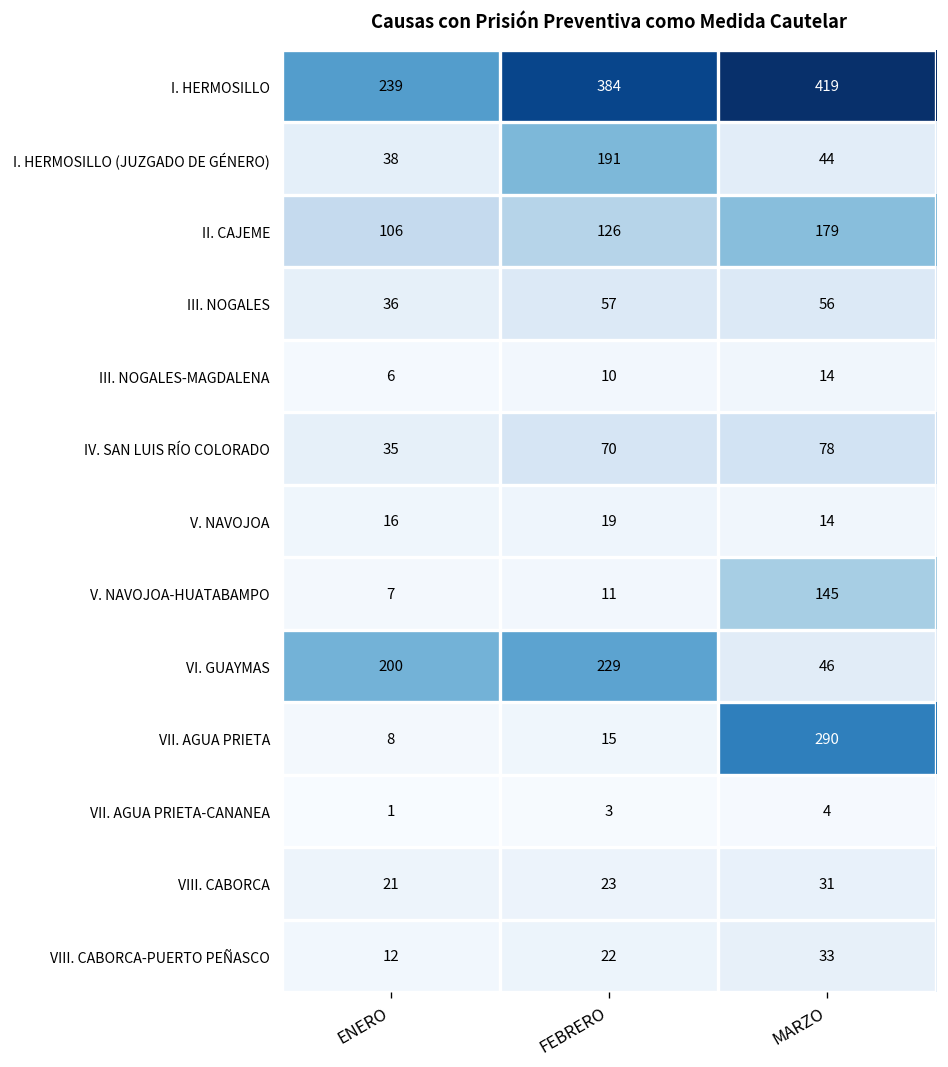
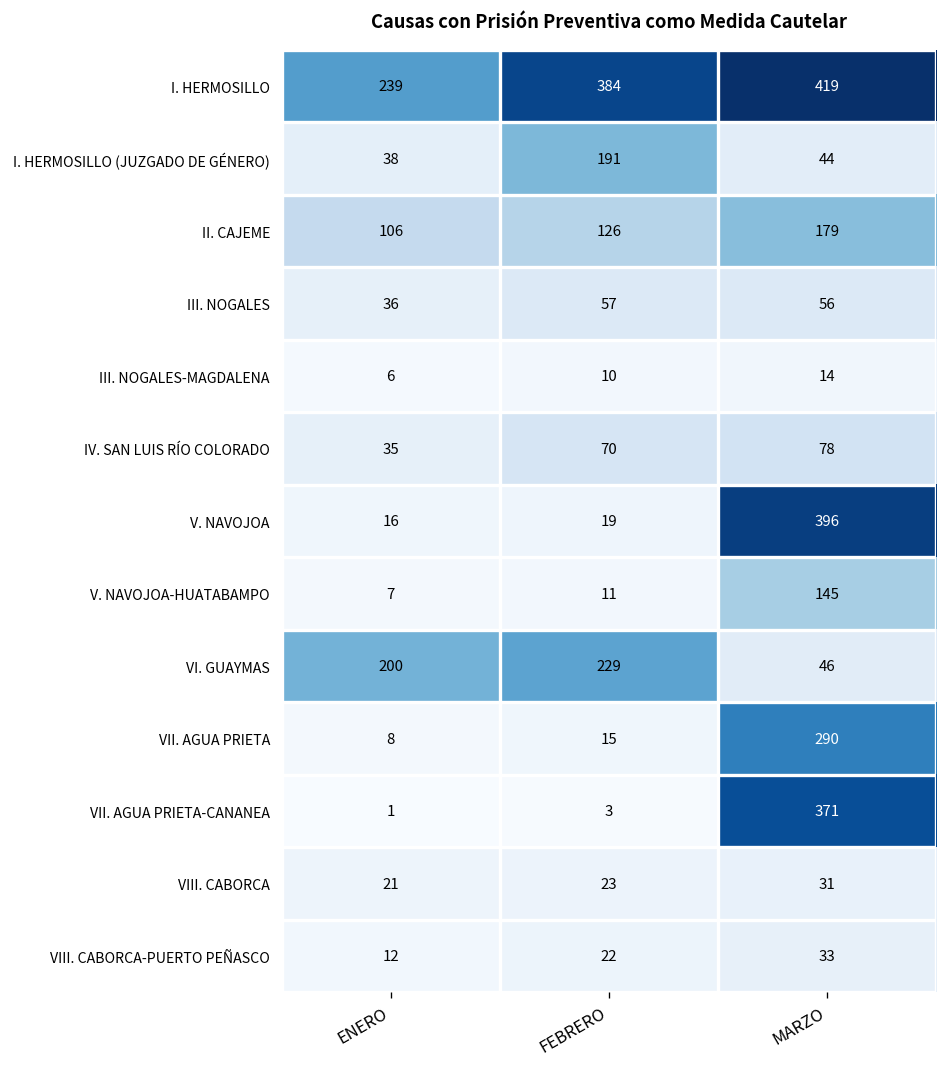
  {
    "I. HERMOSILLO": {
      "ENERO": 239,
      "FEBRERO": 384,
      "MARZO": 419
    },
    "I. HERMOSILLO (JUZGADO DE GÉNERO)": {
      "ENERO": 38,
      "FEBRERO": 191,
      "MARZO": 44
    },
    "II. CAJEME": {
      "ENERO": 106,
      "FEBRERO": 126,
      "MARZO": 179
    },
    "III. NOGALES": {
      "ENERO": 36,
      "FEBRERO": 57,
      "MARZO": 56
    },
    "III. NOGALES-MAGDALENA": {
      "ENERO": 6,
      "FEBRERO": 10,
      "MARZO": 14
    },
    "IV. SAN LUIS RÍO COLORADO": {
      "ENERO": 35,
      "FEBRERO": 70,
      "MARZO": 78
    },
    "V. NAVOJOA": {
      "ENERO": 16,
      "FEBRERO": 19,
-     "MARZO": 14
+     "MARZO": 396
    },
    "V. NAVOJOA-HUATABAMPO": {
      "ENERO": 7,
      "FEBRERO": 11,
      "MARZO": 145
    },
    "VI. GUAYMAS": {
      "ENERO": 200,
      "FEBRERO": 229,
      "MARZO": 46
    },
    "VII. AGUA PRIETA": {
      "ENERO": 8,
      "FEBRERO": 15,
      "MARZO": 290
    },
    "VII. AGUA PRIETA-CANANEA": {
      "ENERO": 1,
      "FEBRERO": 3,
-     "MARZO": 4
+     "MARZO": 371
    },
    "VIII. CABORCA": {
      "ENERO": 21,
      "FEBRERO": 23,
      "MARZO": 31
    },
    "VIII. CABORCA-PUERTO PEÑASCO": {
      "ENERO": 12,
      "FEBRERO": 22,
      "MARZO": 33
    }
  }
